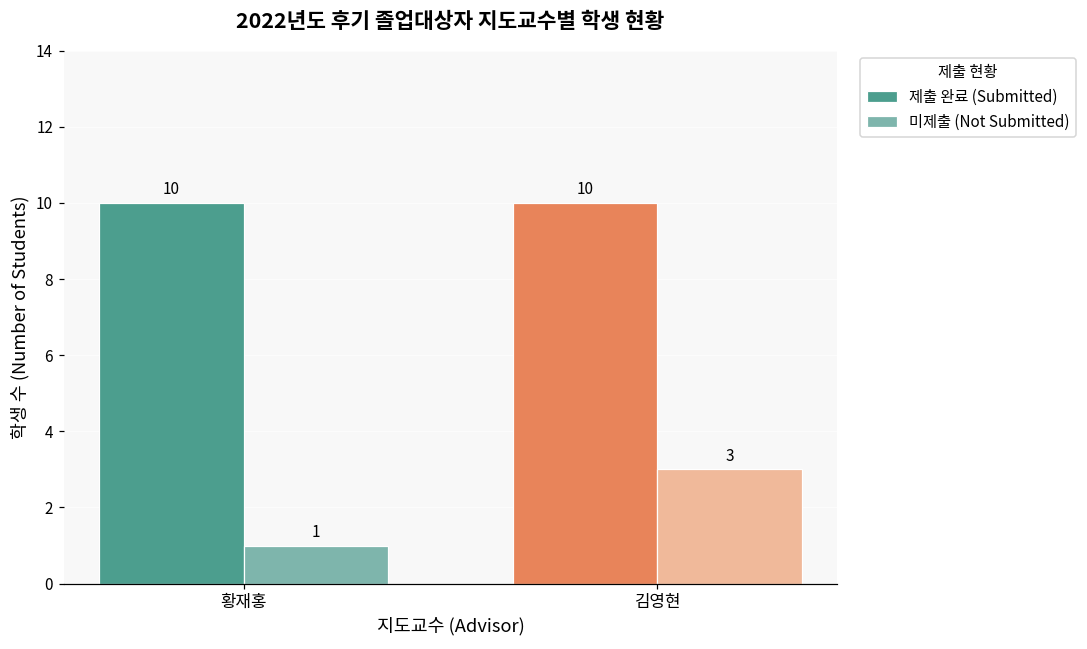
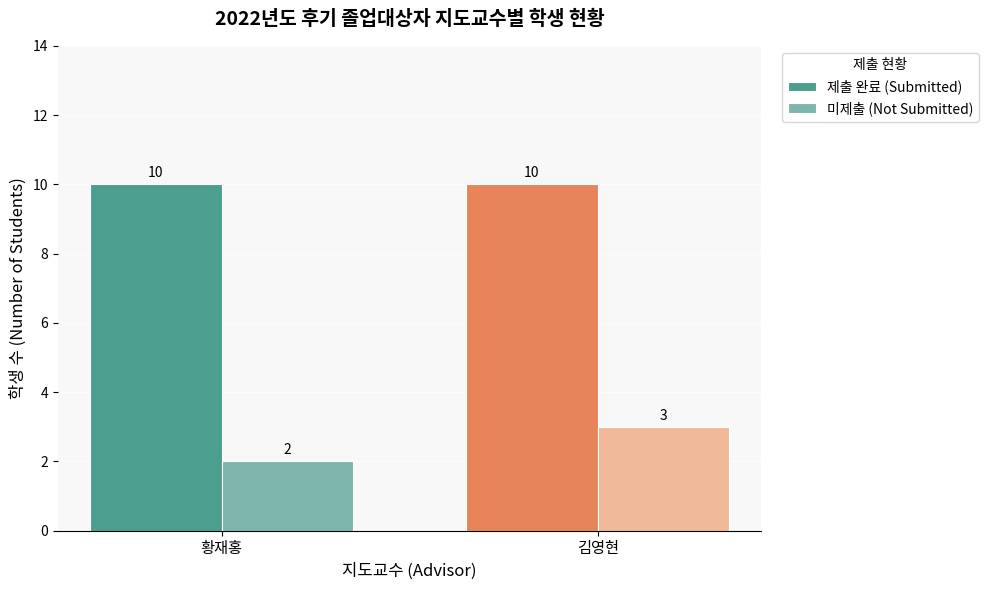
  {
    "제출 완료 (Submitted)": {
      "황재홍": 10,
      "김영현": 10
    },
    "미제출 (Not Submitted)": {
-     "황재홍": 1,
+     "황재홍": 2,
      "김영현": 3
    }
  }
